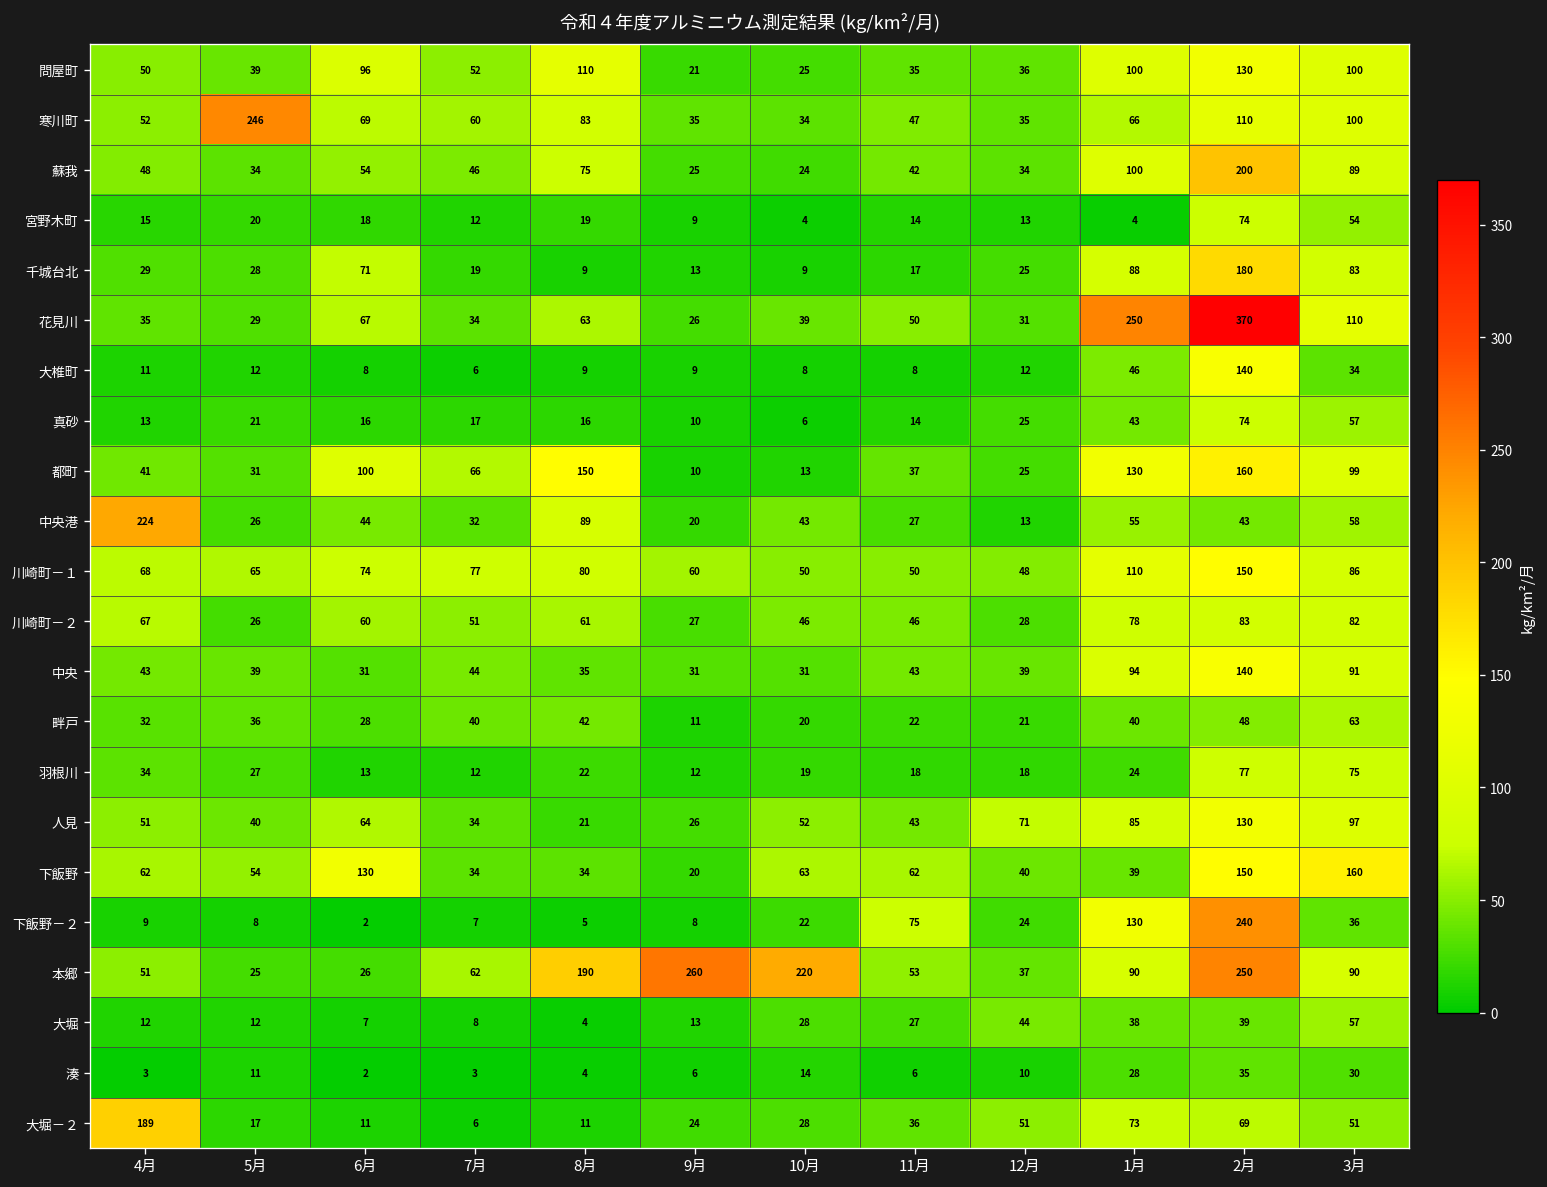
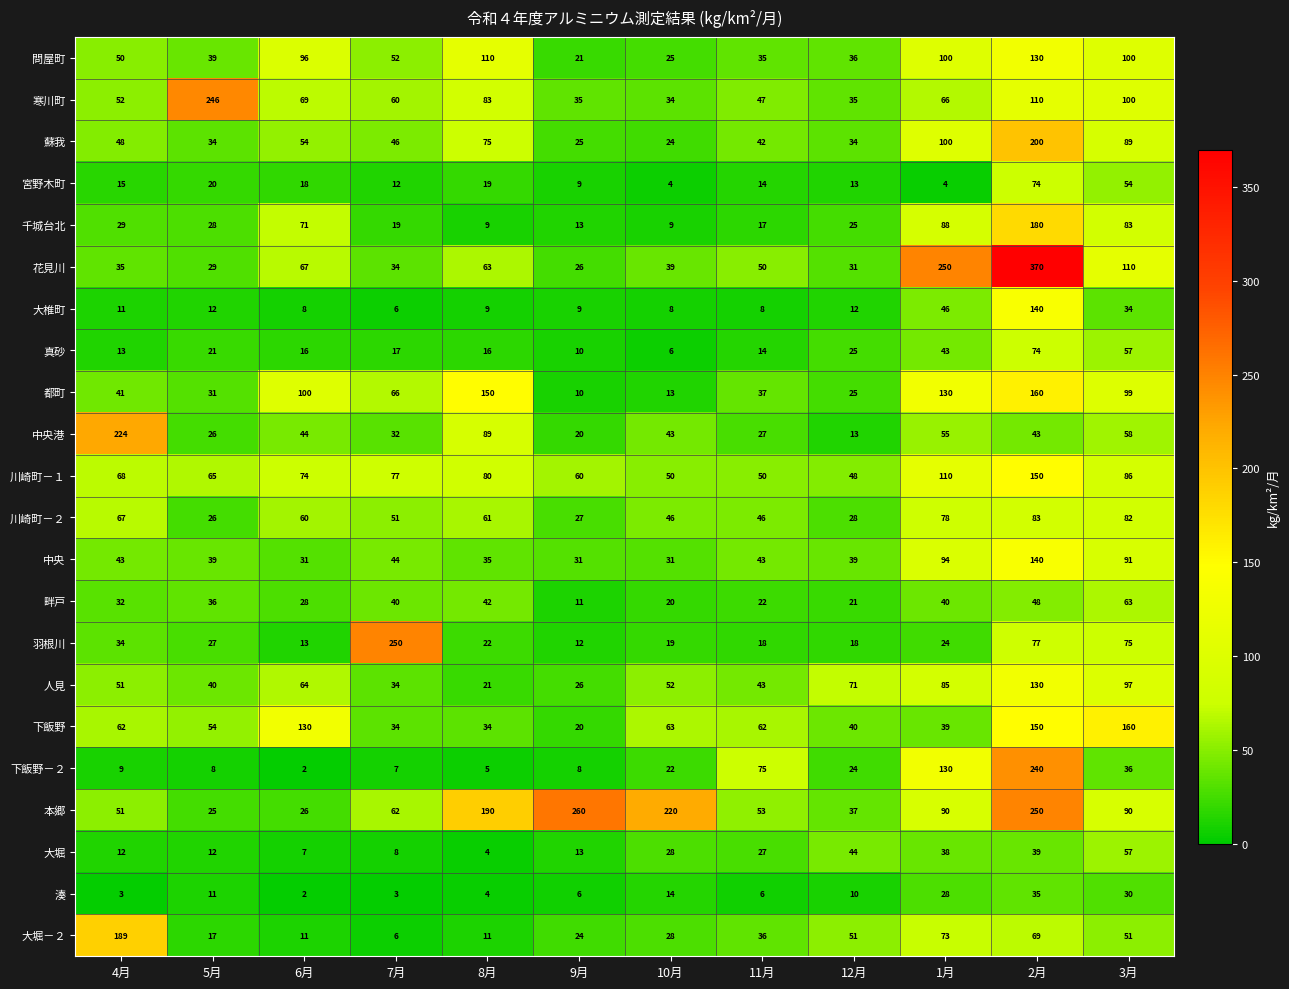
  {
    "羽根川": {
      "4月": 34,
      "5月": 27,
      "6月": 13,
-     "7月": 12,
+     "7月": 250,
      "8月": 22,
      "9月": 12,
      "10月": 19,
      "11月": 18,
      "12月": 18,
      "1月": 24,
      "2月": 77,
      "3月": 75
    }
  }
